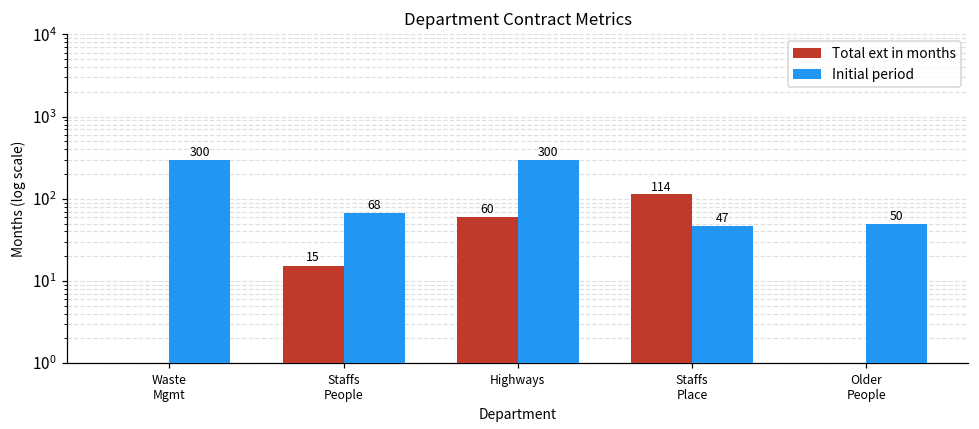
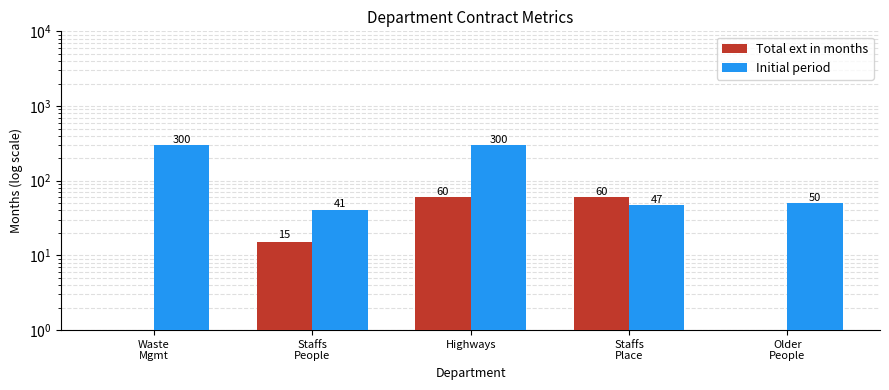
  {
    "Total ext in months": {
      "Staffs People": 15,
      "Highways": 60,
-     "Staffs Place": 114
+     "Staffs Place": 60
    },
    "Initial period": {
      "Waste Mgmt": 300,
-     "Staffs People": 68,
+     "Staffs People": 41,
      "Highways": 300,
      "Staffs Place": 47,
      "Older People": 50
    }
  }
